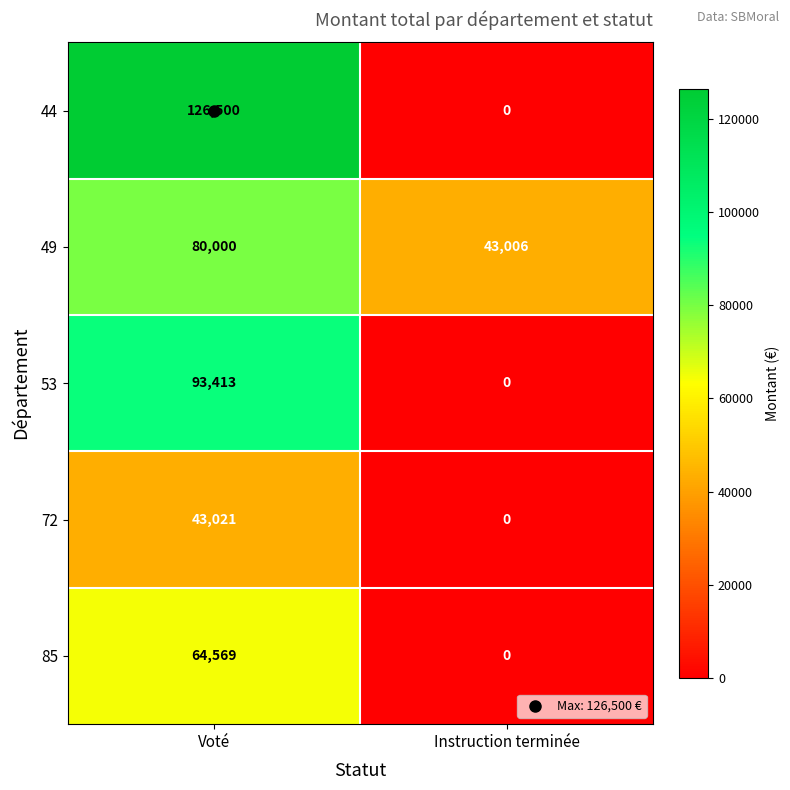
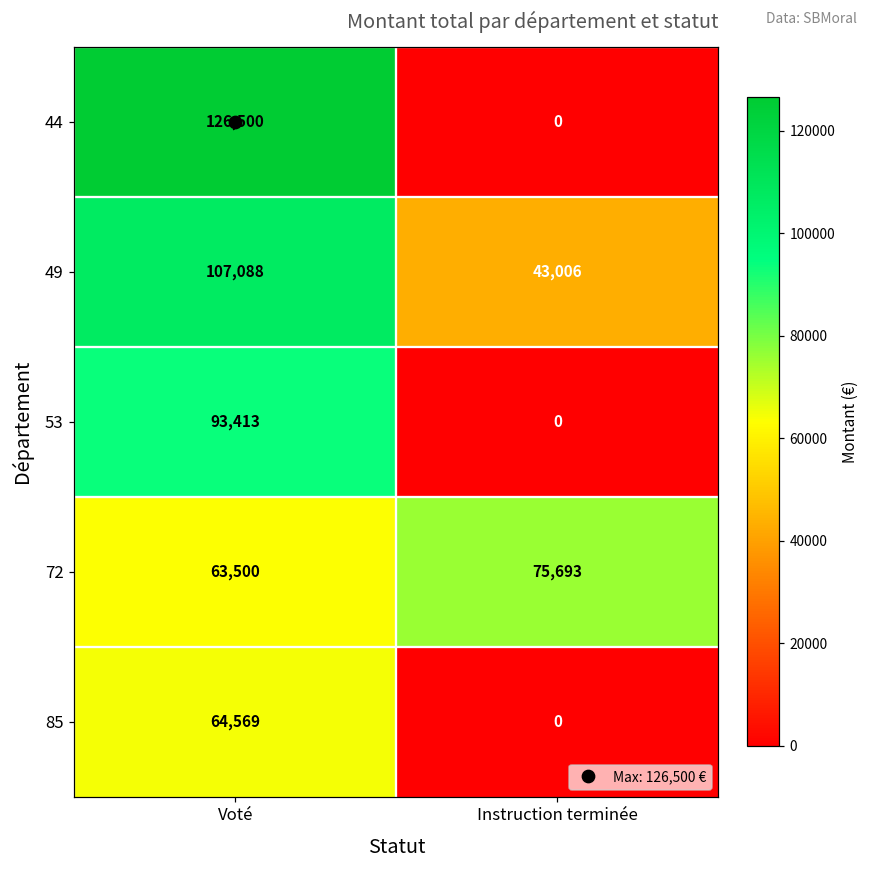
  {
    "44": {
      "Instruction terminée": "0"
    },
    "49": {
-     "Voté": "80,000",
+     "Voté": "107,088",
      "Instruction terminée": "43,006"
    },
    "53": {
      "Voté": "93,413",
      "Instruction terminée": "0"
    },
    "72": {
-     "Voté": "43,021",
-     "Instruction terminée": "0"
+     "Voté": "63,500",
+     "Instruction terminée": "75,693"
    },
    "85": {
      "Voté": "64,569",
      "Instruction terminée": "0"
    }
  }
